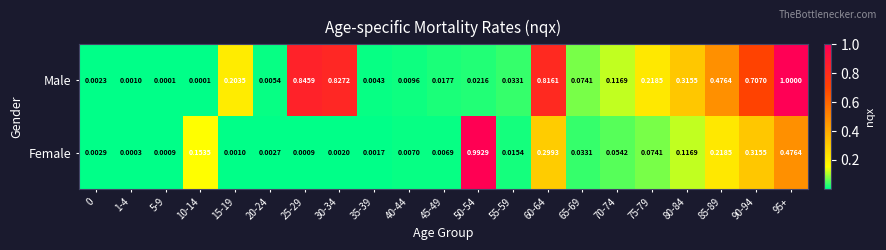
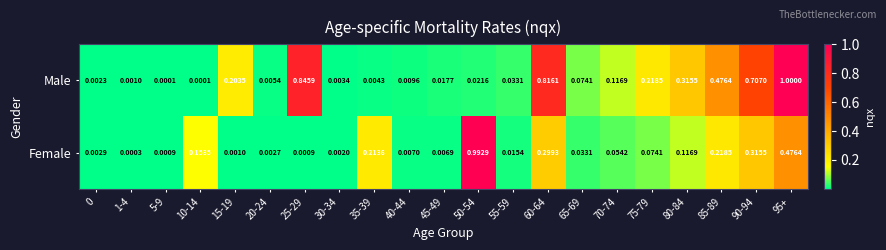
  {
    "Male": {
      "0": 0.0023,
      "1-4": 0.0010,
      "5-9": 0.0001,
      "10-14": 0.0001,
      "15-19": 0.2035,
      "20-24": 0.0054,
      "25-29": 0.8459,
-     "30-34": 0.8272,
+     "30-34": 0.0034,
      "35-39": 0.0043,
      "40-44": 0.0096,
      "45-49": 0.0177,
      "50-54": 0.0216,
      "55-59": 0.0331,
      "60-64": 0.8161,
      "65-69": 0.0741,
      "70-74": 0.1169,
      "75-79": 0.2185,
      "80-84": 0.3155,
      "85-89": 0.4764,
      "90-94": 0.7070,
      "95+": 1.0000
    },
    "Female": {
      "0": 0.0029,
      "1-4": 0.0003,
      "5-9": 0.0009,
      "10-14": 0.1535,
      "15-19": 0.0010,
      "20-24": 0.0027,
      "25-29": 0.0009,
      "30-34": 0.0020,
-     "35-39": 0.0017,
+     "35-39": 0.2136,
      "40-44": 0.0070,
      "45-49": 0.0069,
      "50-54": 0.9929,
      "55-59": 0.0154,
      "60-64": 0.2993,
      "65-69": 0.0331,
      "70-74": 0.0542,
      "75-79": 0.0741,
      "80-84": 0.1169,
      "85-89": 0.2185,
      "90-94": 0.3155,
      "95+": 0.4764
    }
  }
